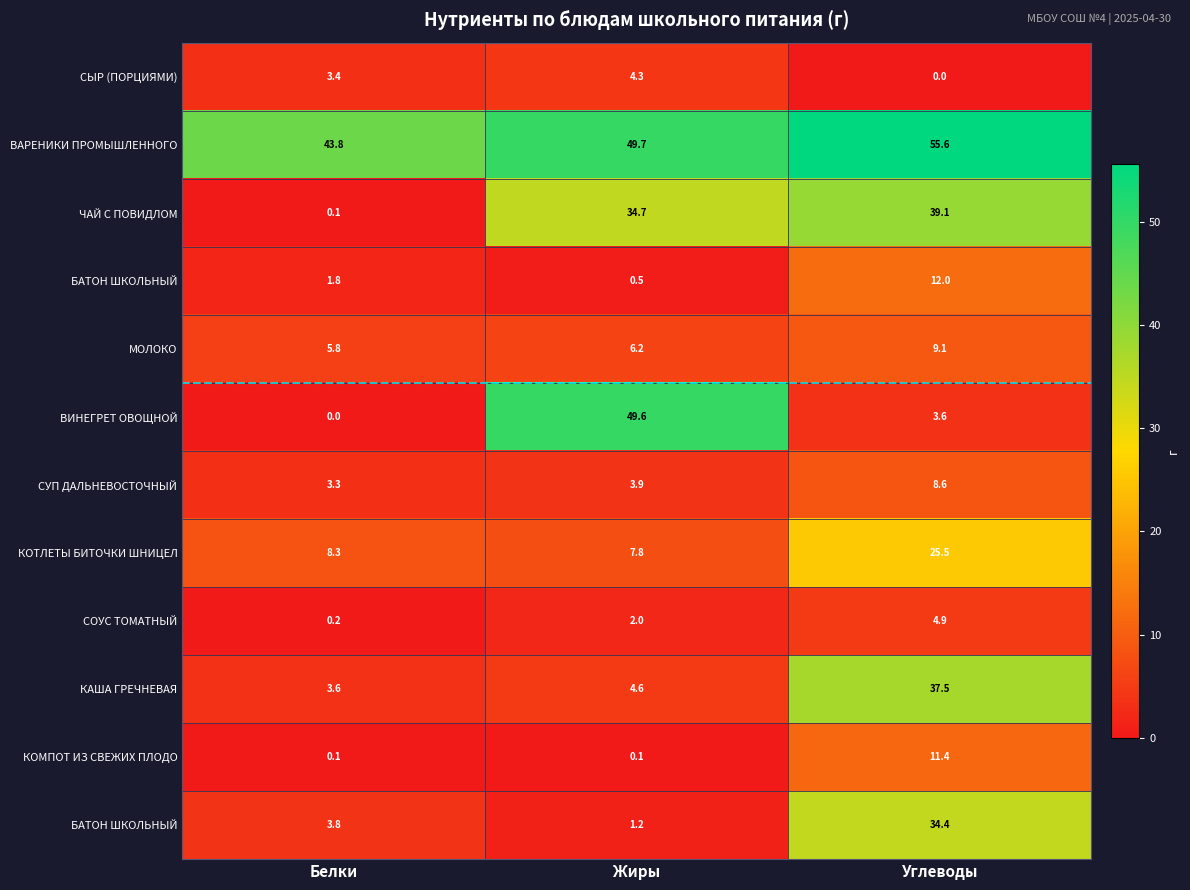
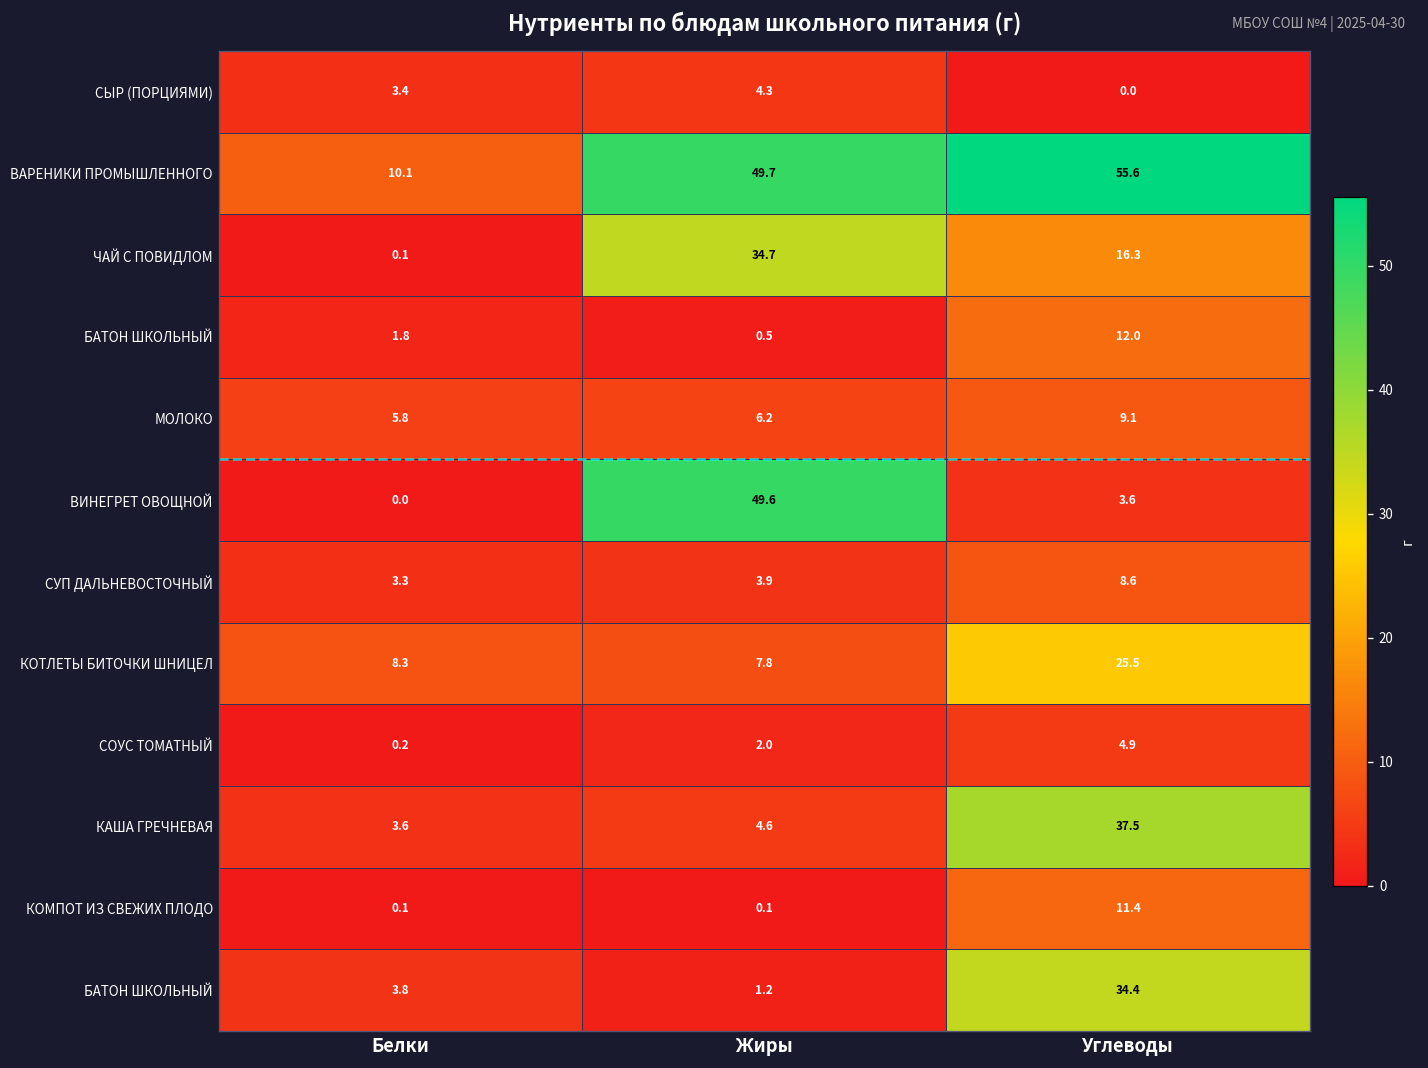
  {
    "СЫР (ПОРЦИЯМИ)": {
      "Белки": 3.4,
      "Жиры": 4.3,
      "Углеводы": 0.0
    },
    "ВАРЕНИКИ ПРОМЫШЛЕННОГО": {
-     "Белки": 43.8,
+     "Белки": 10.1,
      "Жиры": 49.7,
      "Углеводы": 55.6
    },
    "ЧАЙ С ПОВИДЛОМ": {
      "Белки": 0.1,
      "Жиры": 34.7,
-     "Углеводы": 39.1
+     "Углеводы": 16.3
    },
    "МОЛОКО": {
      "Белки": 5.8,
      "Жиры": 6.2,
      "Углеводы": 9.1
    },
    "ВИНЕГРЕТ ОВОЩНОЙ": {
      "Белки": 0.0,
      "Жиры": 49.6,
      "Углеводы": 3.6
    },
    "СУП ДАЛЬНЕВОСТОЧНЫЙ": {
      "Белки": 3.3,
      "Жиры": 3.9,
      "Углеводы": 8.6
    },
    "КОТЛЕТЫ БИТОЧКИ ШНИЦЕЛ": {
      "Белки": 8.3,
      "Жиры": 7.8,
      "Углеводы": 25.5
    },
    "СОУС ТОМАТНЫЙ": {
      "Белки": 0.2,
      "Жиры": 2.0,
      "Углеводы": 4.9
    },
    "КАША ГРЕЧНЕВАЯ": {
      "Белки": 3.6,
      "Жиры": 4.6,
      "Углеводы": 37.5
    },
    "КОМПОТ ИЗ СВЕЖИХ ПЛОДО": {
      "Белки": 0.1,
      "Жиры": 0.1,
      "Углеводы": 11.4
    }
  }
